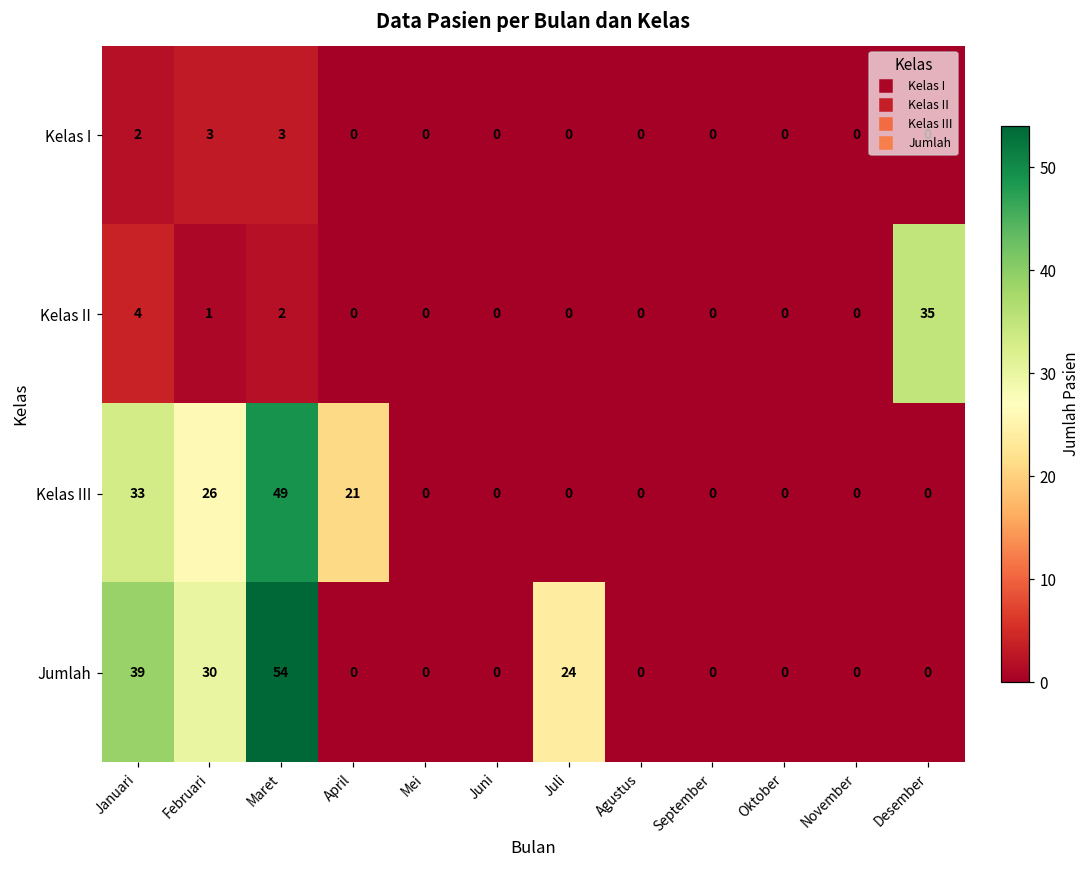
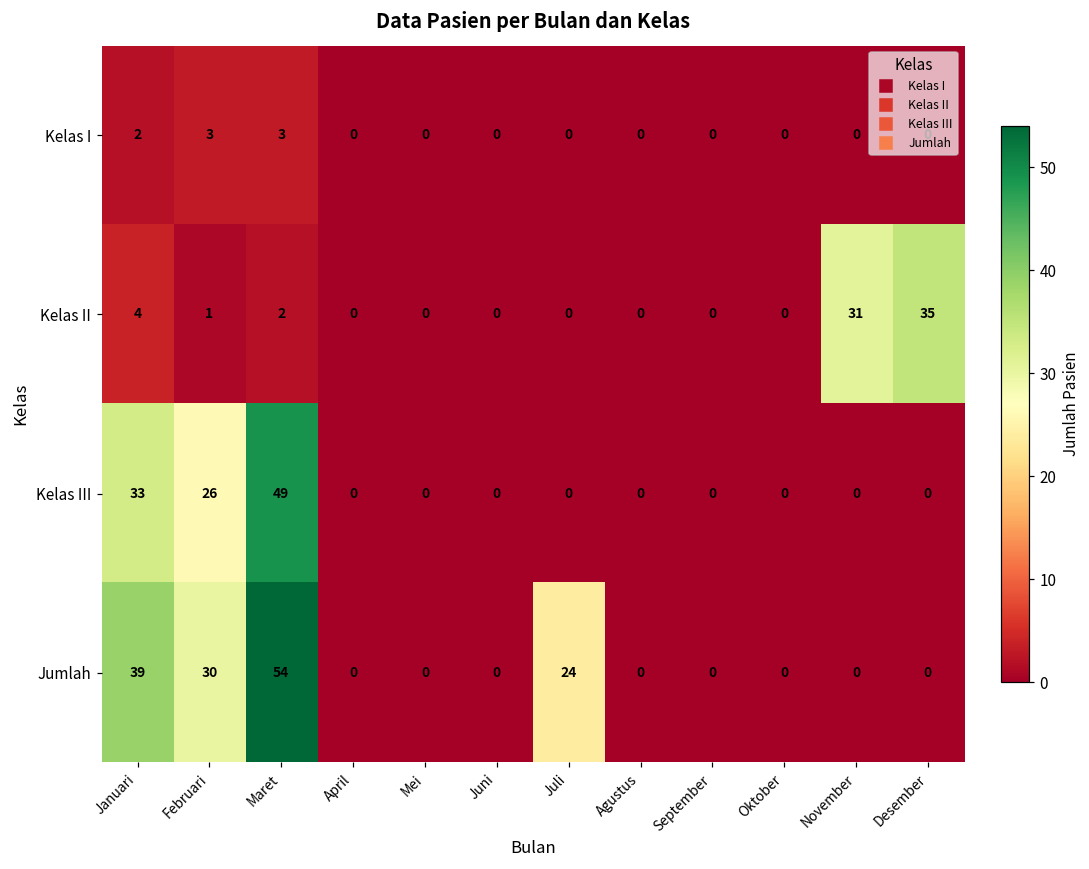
  {
    "Kelas I": {
      "Januari": 2,
      "Februari": 3,
      "Maret": 3,
      "April": 0,
      "Mei": 0,
      "Juni": 0,
      "Juli": 0,
      "Agustus": 0,
      "September": 0,
      "Oktober": 0,
      "November": 0
    },
    "Kelas II": {
      "Januari": 4,
      "Februari": 1,
      "Maret": 2,
      "April": 0,
      "Mei": 0,
      "Juni": 0,
      "Juli": 0,
      "Agustus": 0,
      "September": 0,
      "Oktober": 0,
-     "November": 0,
+     "November": 31,
      "Desember": 35
    },
    "Kelas III": {
      "Januari": 33,
      "Februari": 26,
      "Maret": 49,
-     "April": 21,
+     "April": 0,
      "Mei": 0,
      "Juni": 0,
      "Juli": 0,
      "Agustus": 0,
      "September": 0,
      "Oktober": 0,
      "November": 0,
      "Desember": 0
    },
    "Jumlah": {
      "Januari": 39,
      "Februari": 30,
      "Maret": 54,
      "April": 0,
      "Mei": 0,
      "Juni": 0,
      "Juli": 24,
      "Agustus": 0,
      "September": 0,
      "Oktober": 0,
      "November": 0,
      "Desember": 0
    }
  }
